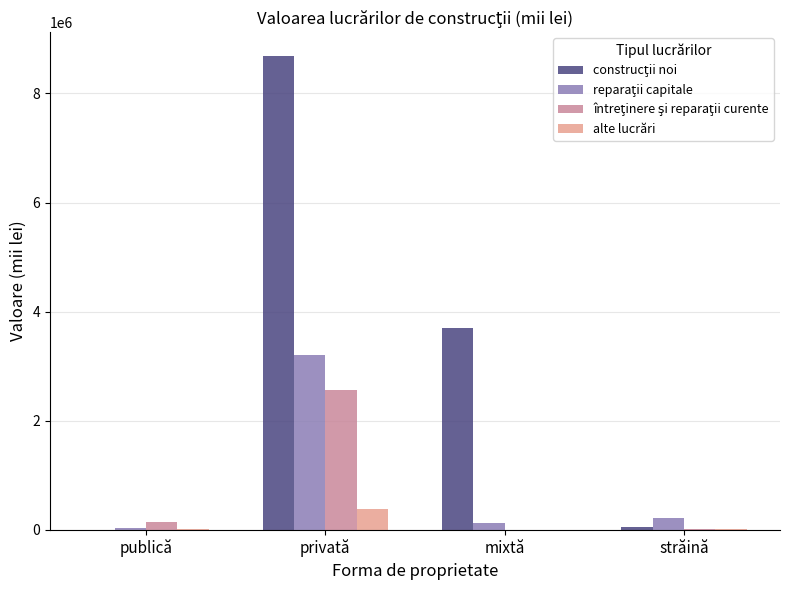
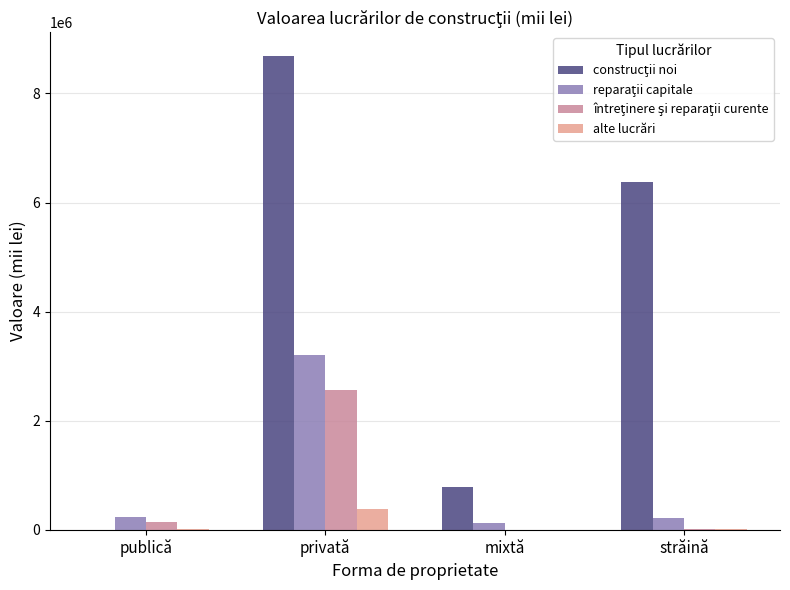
  {
    "construcţii noi": {
      "privată": 8700000,
-     "mixtă": 3700000,
-     "străină": 100000
+     "mixtă": 800000,
+     "străină": 6400000
    },
    "reparaţii capitale": {
-     "publică": 0,
+     "publică": 200000,
      "privată": 3200000,
      "mixtă": 100000,
      "străină": 200000
    }
  }
